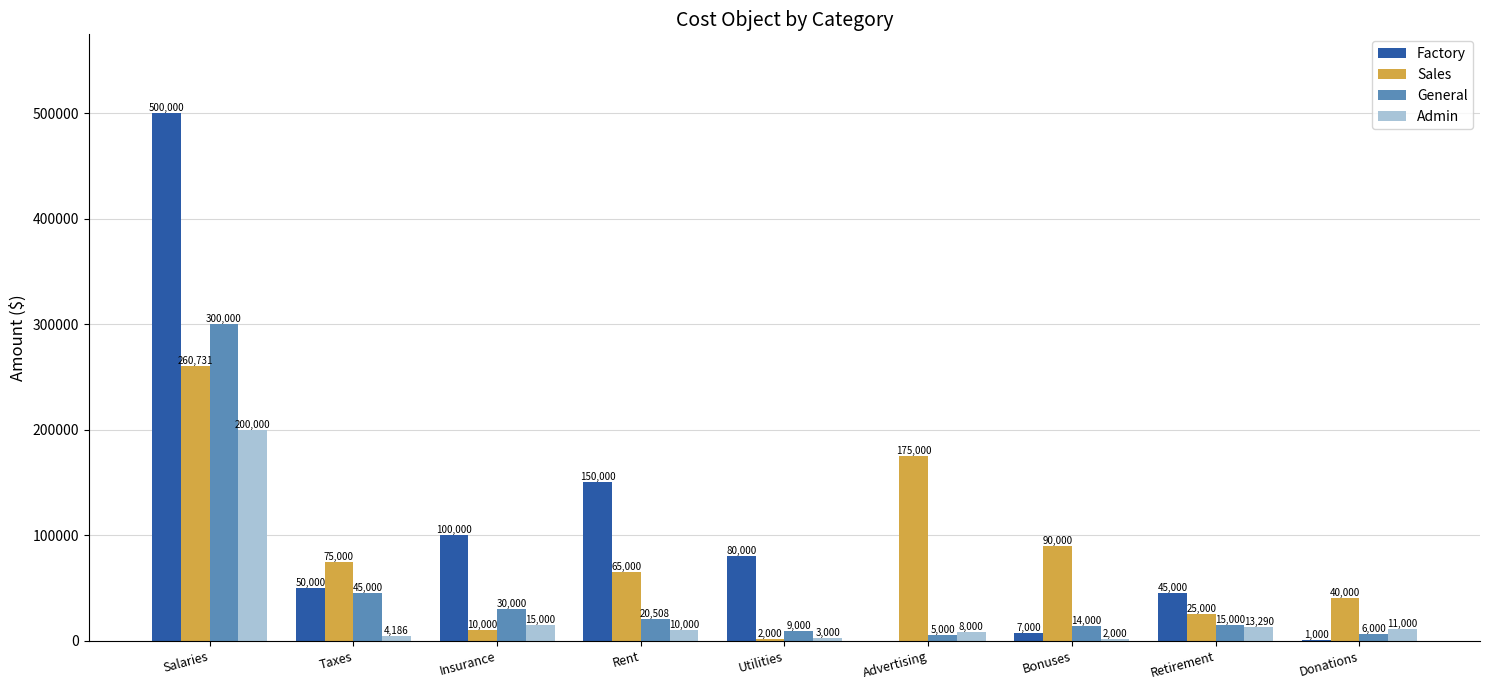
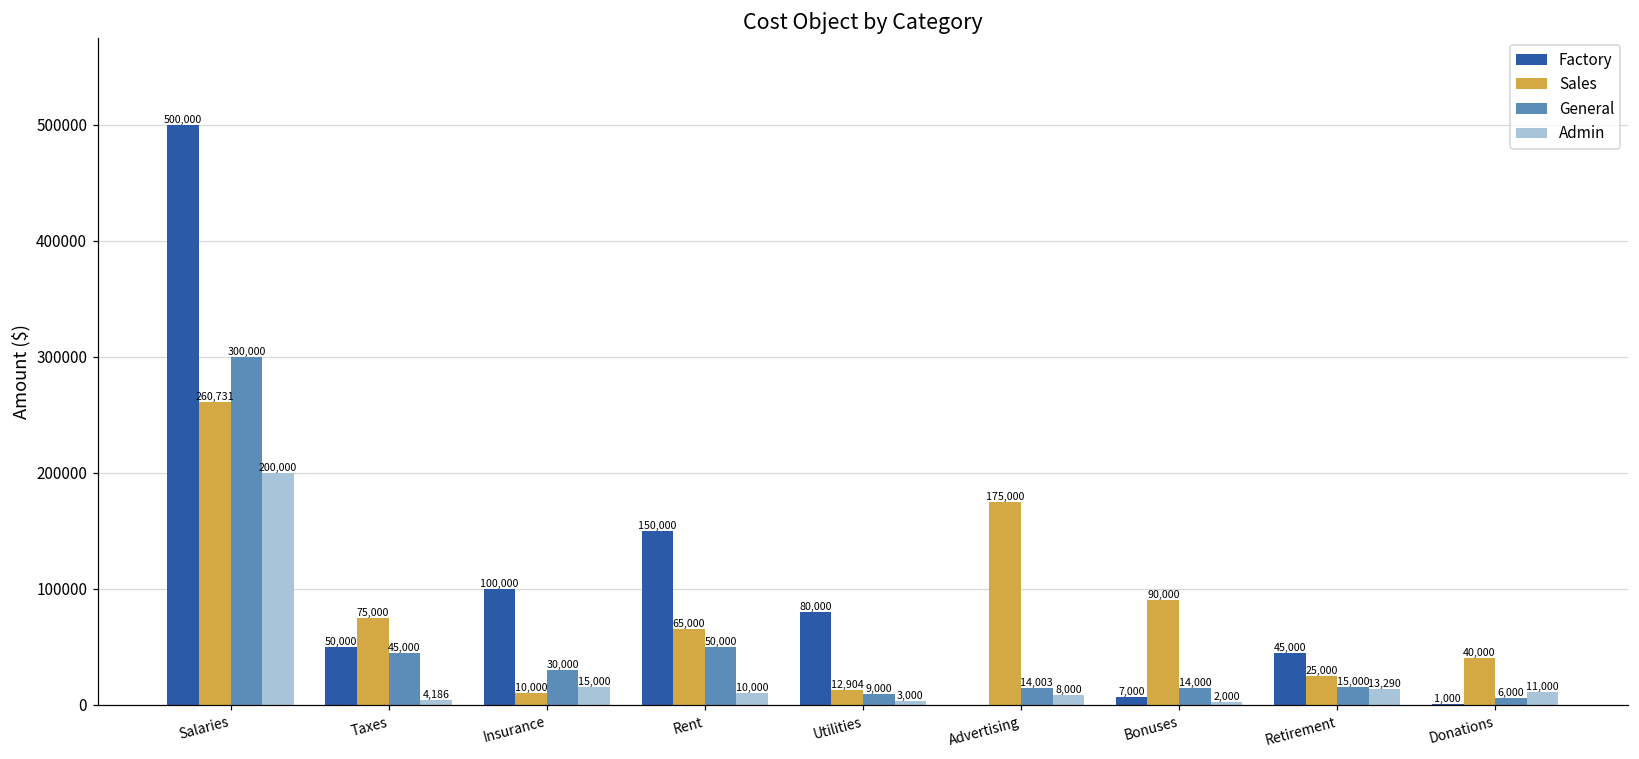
  {
    "Factory": {
      "Salaries": "500,000",
      "Taxes": "50,000",
      "Insurance": "100,000",
      "Rent": "150,000",
      "Utilities": "80,000",
      "Bonuses": "7,000",
      "Retirement": "45,000",
      "Donations": "1,000"
    },
    "Sales": {
      "Salaries": "260,731",
      "Taxes": "75,000",
      "Insurance": "10,000",
      "Rent": "65,000",
-     "Utilities": "2,000",
+     "Utilities": "12,904",
      "Advertising": "175,000",
      "Bonuses": "90,000",
      "Retirement": "25,000",
      "Donations": "40,000"
    },
    "General": {
      "Salaries": "300,000",
      "Taxes": "45,000",
      "Insurance": "30,000",
-     "Rent": "20,508",
+     "Rent": "50,000",
      "Utilities": "9,000",
-     "Advertising": "5,000",
+     "Advertising": "14,003",
      "Bonuses": "14,000",
      "Retirement": "15,000",
      "Donations": "6,000"
    },
    "Admin": {
      "Salaries": "200,000",
      "Taxes": "4,186",
      "Insurance": "15,000",
      "Rent": "10,000",
      "Utilities": "3,000",
      "Advertising": "8,000",
      "Bonuses": "2,000",
      "Retirement": "13,290",
      "Donations": "11,000"
    }
  }
